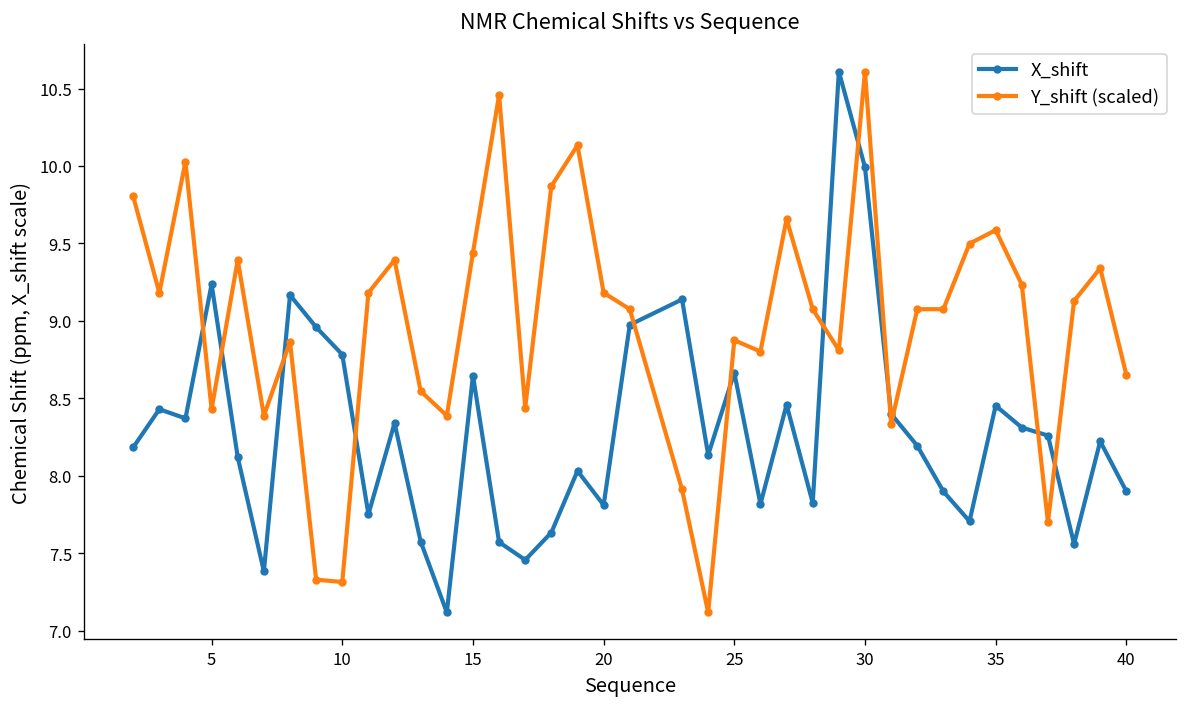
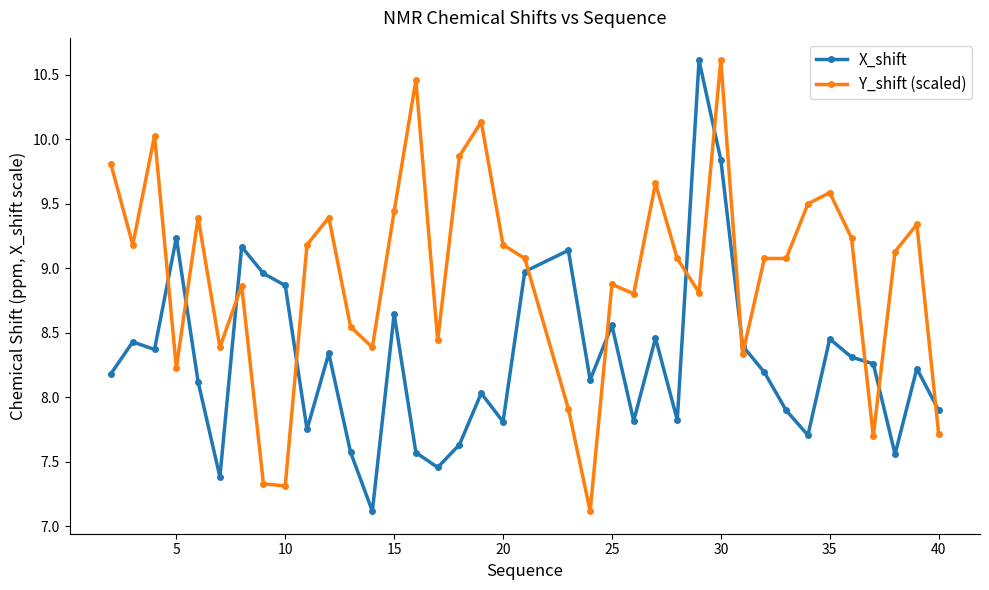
  {
    "X_shift": {
      "5": 9.24,
-     "10": 8.78,
+     "10": 8.87,
      "15": 8.65,
      "20": 7.81,
-     "25": 8.67,
-     "30": 9.99,
+     "25": 8.56,
+     "30": 9.84,
      "35": 8.45,
      "40": 7.90
    },
    "Y_shift (scaled)": {
-     "5": 8.43,
+     "5": 8.23,
      "10": 7.31,
      "15": 9.44,
      "20": 9.18,
      "25": 8.87,
      "30": 10.61,
      "35": 9.59,
-     "40": 8.65
+     "40": 7.72
    }
  }
